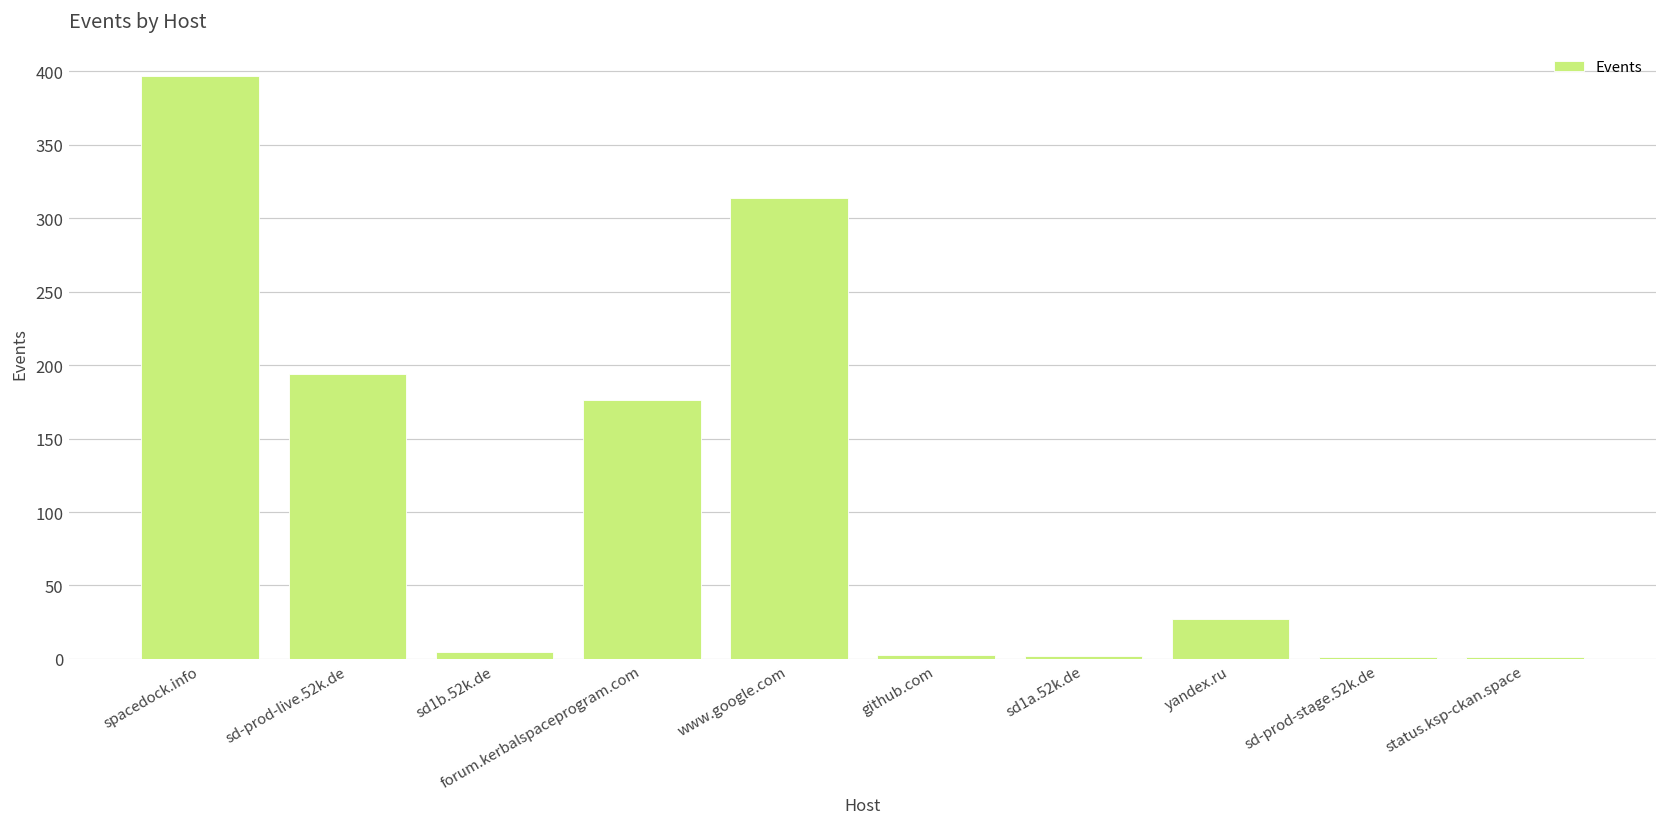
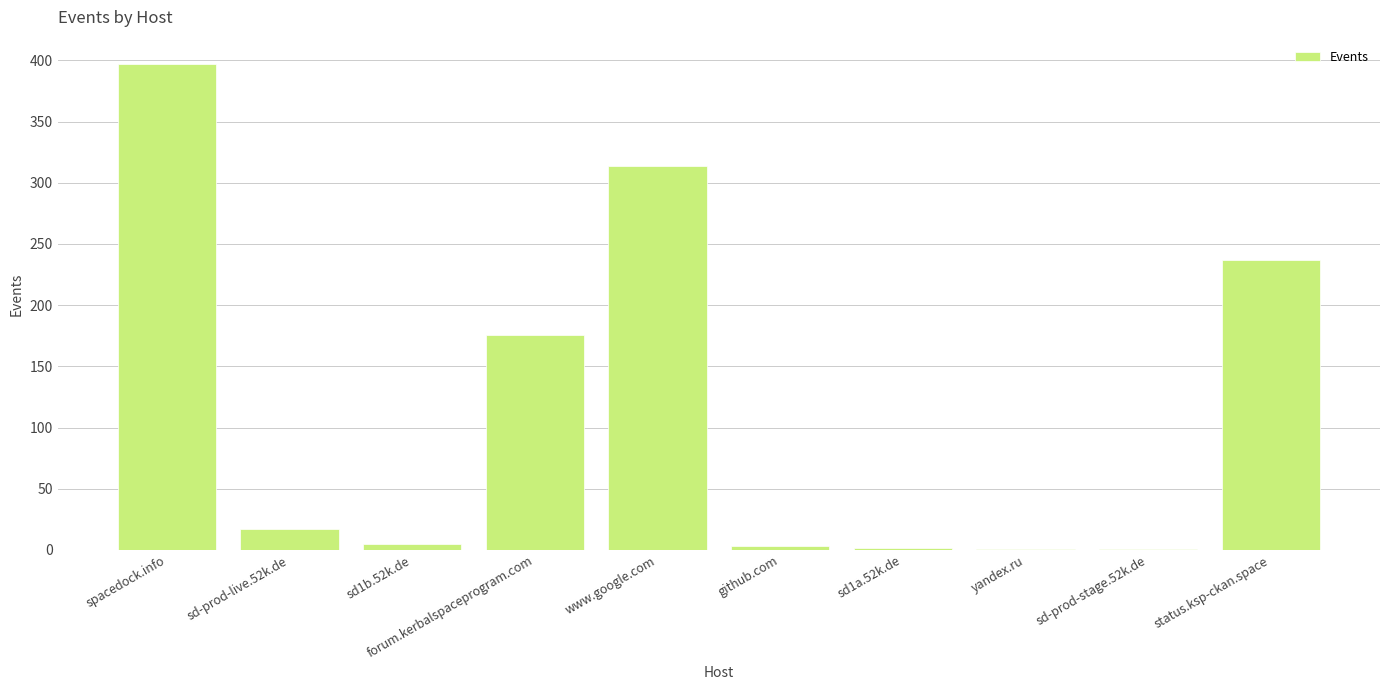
  {
    "spacedock.info": 397,
-   "sd-prod-live.52k.de": 194,
+   "sd-prod-live.52k.de": 17,
    "sd1b.52k.de": 5,
    "forum.kerbalspaceprogram.com": 176,
    "www.google.com": 314,
    "github.com": 3,
-   "yandex.ru": 27,
-   "status.ksp-ckan.space": 1
+   "yandex.ru": 1,
+   "status.ksp-ckan.space": 237
  }
